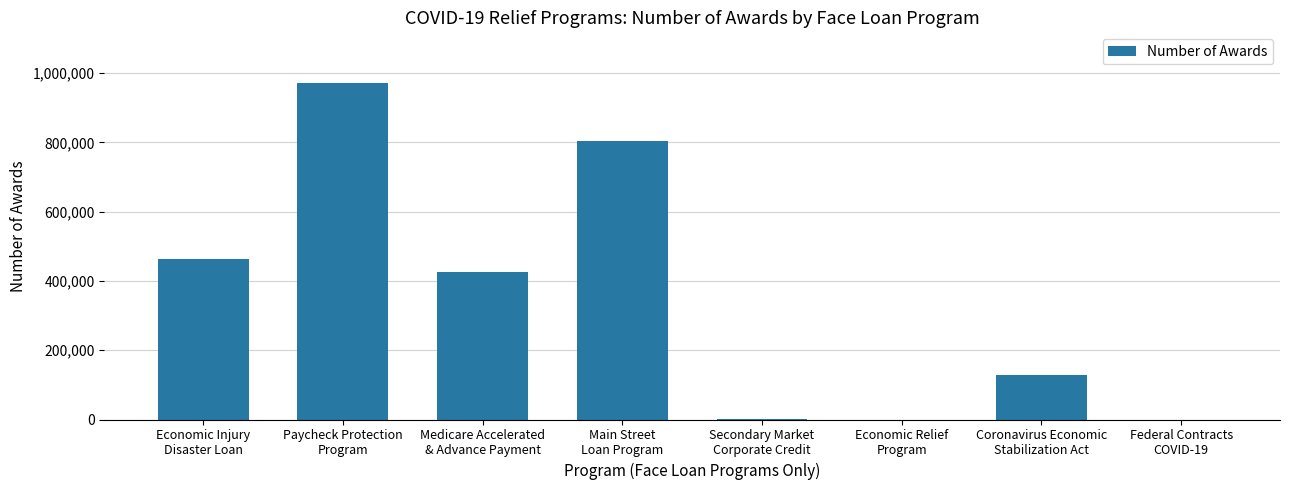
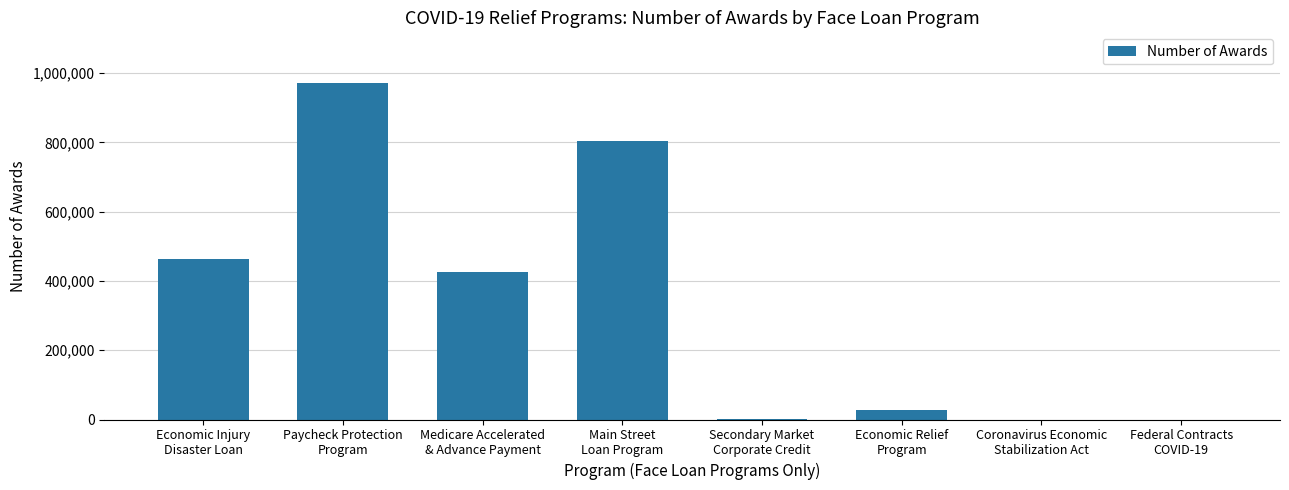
  {
    "Economic Injury Disaster Loan": "460,000",
    "Paycheck Protection Program": "970,000",
    "Medicare Accelerated & Advance Payment": "420,000",
    "Main Street Loan Program": "800,000",
-   "Economic Relief Program": "0",
-   "Coronavirus Economic Stabilization Act": "130,000"
+   "Economic Relief Program": "30,000",
+   "Coronavirus Economic Stabilization Act": "0"
  }
